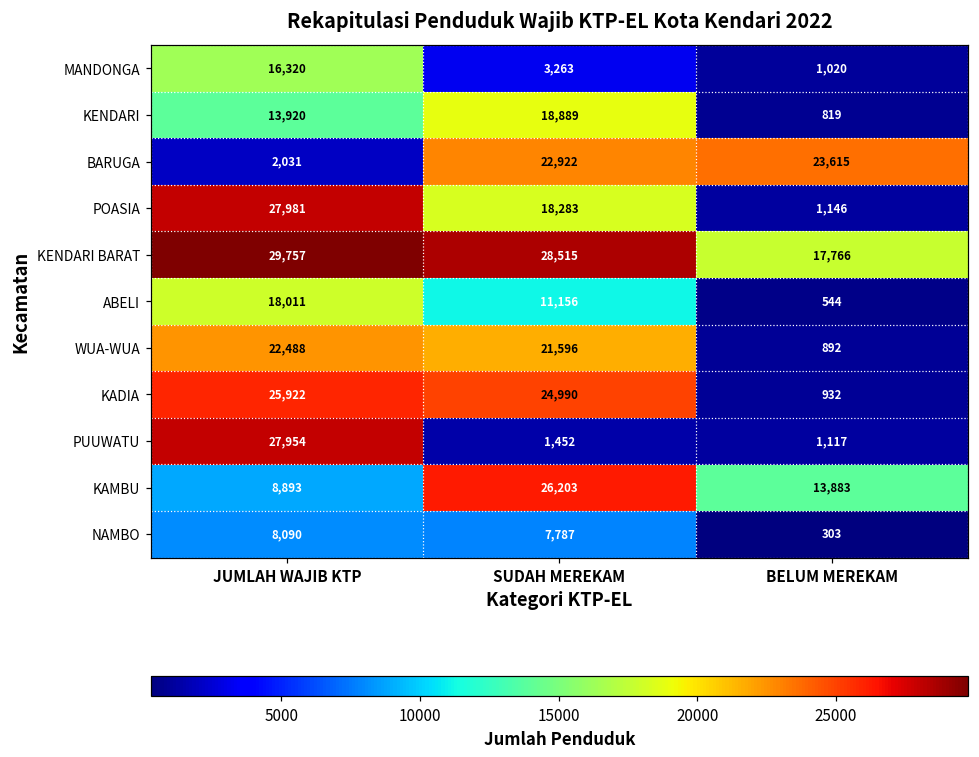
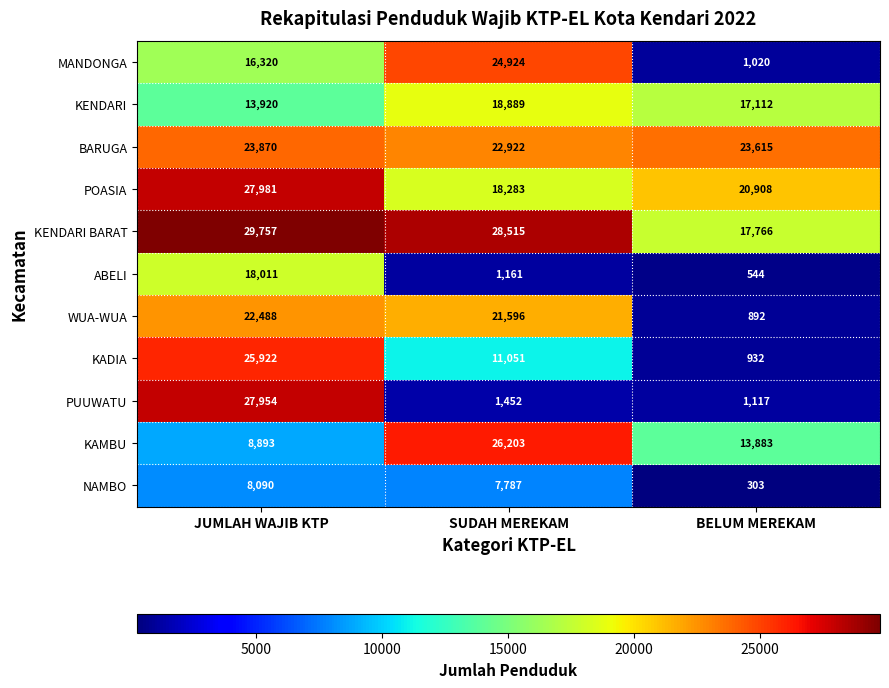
  {
    "MANDONGA": {
      "JUMLAH WAJIB KTP": "16,320",
-     "SUDAH MEREKAM": "3,263",
+     "SUDAH MEREKAM": "24,924",
      "BELUM MEREKAM": "1,020"
    },
    "KENDARI": {
      "JUMLAH WAJIB KTP": "13,920",
      "SUDAH MEREKAM": "18,889",
-     "BELUM MEREKAM": "819"
+     "BELUM MEREKAM": "17,112"
    },
    "BARUGA": {
-     "JUMLAH WAJIB KTP": "2,031",
+     "JUMLAH WAJIB KTP": "23,870",
      "SUDAH MEREKAM": "22,922",
      "BELUM MEREKAM": "23,615"
    },
    "POASIA": {
      "JUMLAH WAJIB KTP": "27,981",
      "SUDAH MEREKAM": "18,283",
-     "BELUM MEREKAM": "1,146"
+     "BELUM MEREKAM": "20,908"
    },
    "KENDARI BARAT": {
      "JUMLAH WAJIB KTP": "29,757",
      "SUDAH MEREKAM": "28,515",
      "BELUM MEREKAM": "17,766"
    },
    "ABELI": {
      "JUMLAH WAJIB KTP": "18,011",
-     "SUDAH MEREKAM": "11,156",
+     "SUDAH MEREKAM": "1,161",
      "BELUM MEREKAM": "544"
    },
    "WUA-WUA": {
      "JUMLAH WAJIB KTP": "22,488",
      "SUDAH MEREKAM": "21,596",
      "BELUM MEREKAM": "892"
    },
    "KADIA": {
      "JUMLAH WAJIB KTP": "25,922",
-     "SUDAH MEREKAM": "24,990",
+     "SUDAH MEREKAM": "11,051",
      "BELUM MEREKAM": "932"
    },
    "PUUWATU": {
      "JUMLAH WAJIB KTP": "27,954",
      "SUDAH MEREKAM": "1,452",
      "BELUM MEREKAM": "1,117"
    },
    "KAMBU": {
      "JUMLAH WAJIB KTP": "8,893",
      "SUDAH MEREKAM": "26,203",
      "BELUM MEREKAM": "13,883"
    },
    "NAMBO": {
      "JUMLAH WAJIB KTP": "8,090",
      "SUDAH MEREKAM": "7,787",
      "BELUM MEREKAM": "303"
    }
  }
